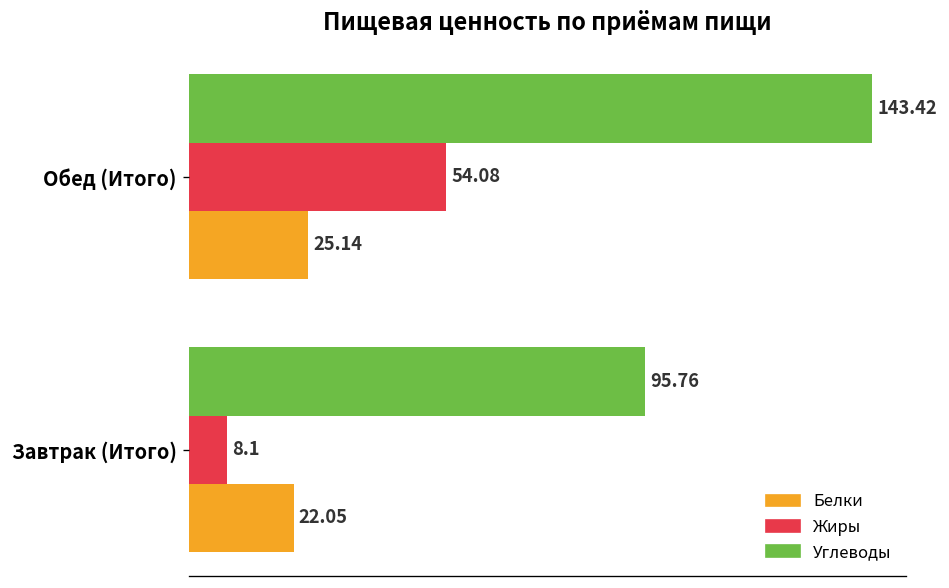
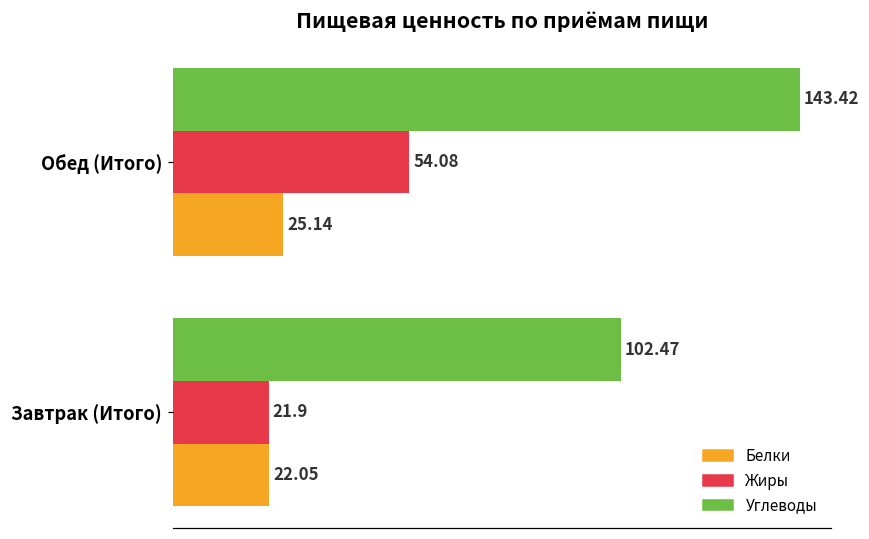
  {
    "Белки": {
      "Обед (Итого)": 25.14,
      "Завтрак (Итого)": 22.05
    },
    "Жиры": {
      "Обед (Итого)": 54.08,
-     "Завтрак (Итого)": 8.1
+     "Завтрак (Итого)": 21.9
    },
    "Углеводы": {
      "Обед (Итого)": 143.42,
-     "Завтрак (Итого)": 95.76
+     "Завтрак (Итого)": 102.47
    }
  }
